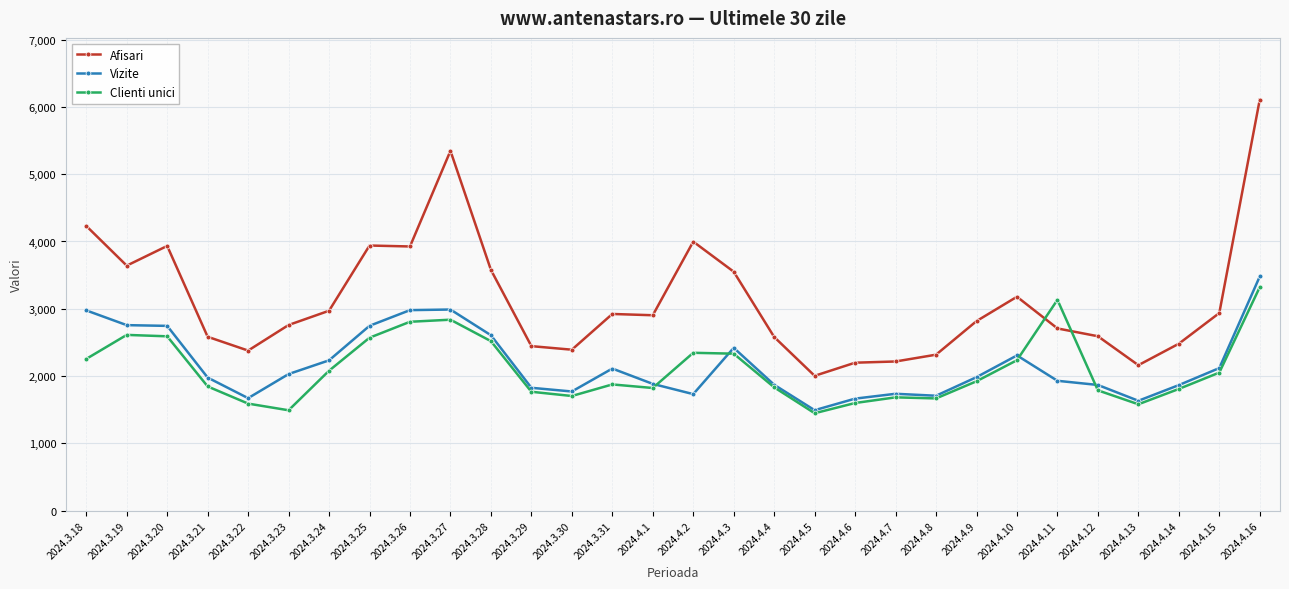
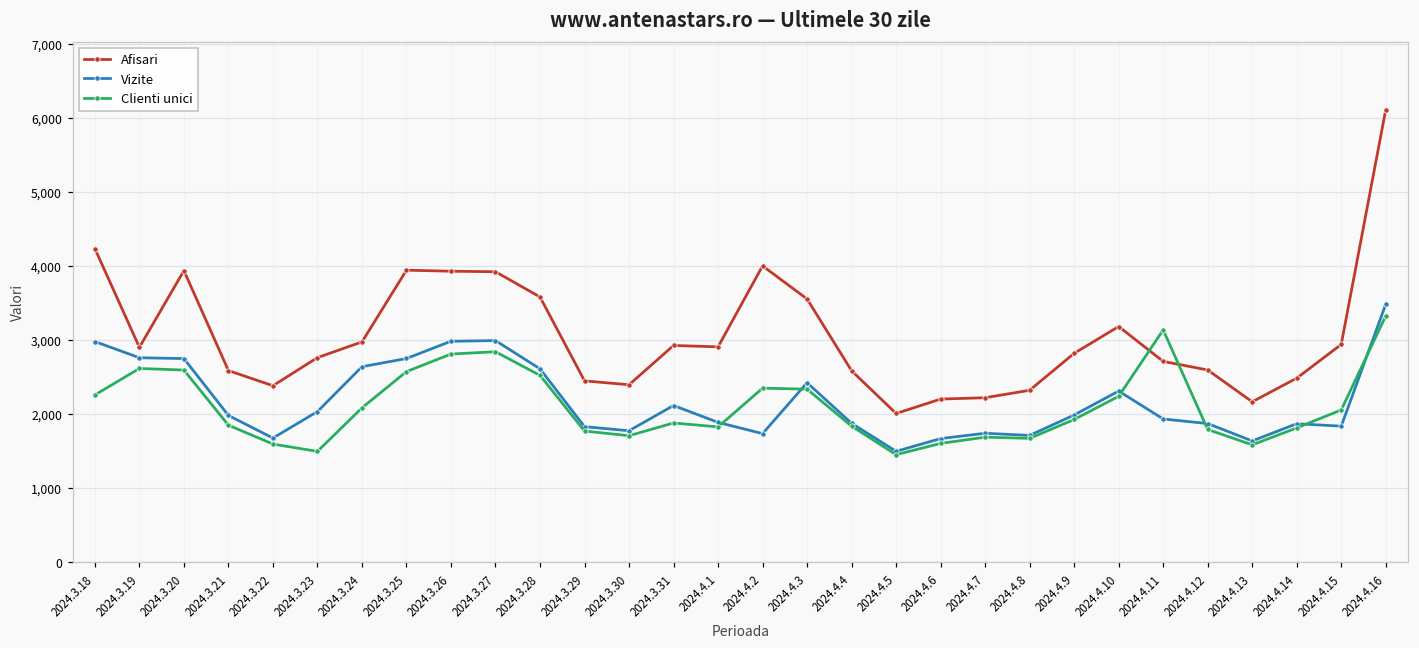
  {
    "Afisari": {
      "2024.3.18": "4,200",
-     "2024.3.19": "3,600",
+     "2024.3.19": "2,900",
      "2024.3.20": "3,900",
      "2024.3.21": "2,600",
      "2024.3.22": "2,400",
      "2024.3.23": "2,800",
      "2024.3.24": "3,000",
      "2024.3.25": "3,900",
      "2024.3.26": "3,900",
-     "2024.3.27": "5,300",
+     "2024.3.27": "3,900",
      "2024.3.28": "3,600",
      "2024.3.29": "2,400",
      "2024.3.30": "2,400",
      "2024.3.31": "2,900",
      "2024.4.1": "2,900",
      "2024.4.2": "4,000",
      "2024.4.3": "3,600",
      "2024.4.4": "2,600",
      "2024.4.5": "2,000",
      "2024.4.6": "2,200",
      "2024.4.7": "2,200",
      "2024.4.8": "2,300",
      "2024.4.9": "2,800",
      "2024.4.10": "3,200",
      "2024.4.11": "2,700",
      "2024.4.12": "2,600",
      "2024.4.13": "2,200",
      "2024.4.14": "2,500",
      "2024.4.15": "2,900",
      "2024.4.16": "6,100"
    },
    "Vizite": {
      "2024.3.18": "3,000",
      "2024.3.19": "2,800",
      "2024.3.20": "2,700",
      "2024.3.21": "2,000",
      "2024.3.22": "1,700",
      "2024.3.23": "2,000",
-     "2024.3.24": "2,200",
+     "2024.3.24": "2,600",
      "2024.3.25": "2,700",
      "2024.3.26": "3,000",
      "2024.3.27": "3,000",
      "2024.3.28": "2,600",
      "2024.3.29": "1,800",
      "2024.3.30": "1,800",
      "2024.3.31": "2,100",
      "2024.4.1": "1,900",
      "2024.4.2": "1,700",
      "2024.4.3": "2,400",
      "2024.4.5": "1,500",
      "2024.4.6": "1,700",
      "2024.4.7": "1,700",
      "2024.4.8": "1,700",
      "2024.4.9": "2,000",
      "2024.4.10": "2,300",
      "2024.4.11": "1,900",
      "2024.4.12": "1,900",
      "2024.4.13": "1,600",
      "2024.4.14": "1,900",
-     "2024.4.15": "2,100",
+     "2024.4.15": "1,800",
      "2024.4.16": "3,500"
    },
    "Clienti unici": {
      "2024.3.18": "2,300",
      "2024.3.19": "2,600",
      "2024.3.20": "2,600",
      "2024.3.21": "1,800",
      "2024.3.22": "1,600",
      "2024.3.23": "1,500",
      "2024.3.24": "2,100",
      "2024.3.25": "2,600",
      "2024.3.26": "2,800",
      "2024.3.27": "2,800",
      "2024.3.28": "2,500",
      "2024.3.29": "1,800",
      "2024.3.30": "1,700",
      "2024.3.31": "1,900",
      "2024.4.1": "1,800",
      "2024.4.2": "2,300",
      "2024.4.3": "2,300",
      "2024.4.5": "1,400",
      "2024.4.6": "1,600",
      "2024.4.7": "1,700",
      "2024.4.8": "1,700",
      "2024.4.9": "1,900",
      "2024.4.10": "2,200",
      "2024.4.11": "3,100",
      "2024.4.12": "1,800",
      "2024.4.13": "1,600",
      "2024.4.14": "1,800",
      "2024.4.15": "2,100",
      "2024.4.16": "3,300"
    }
  }
